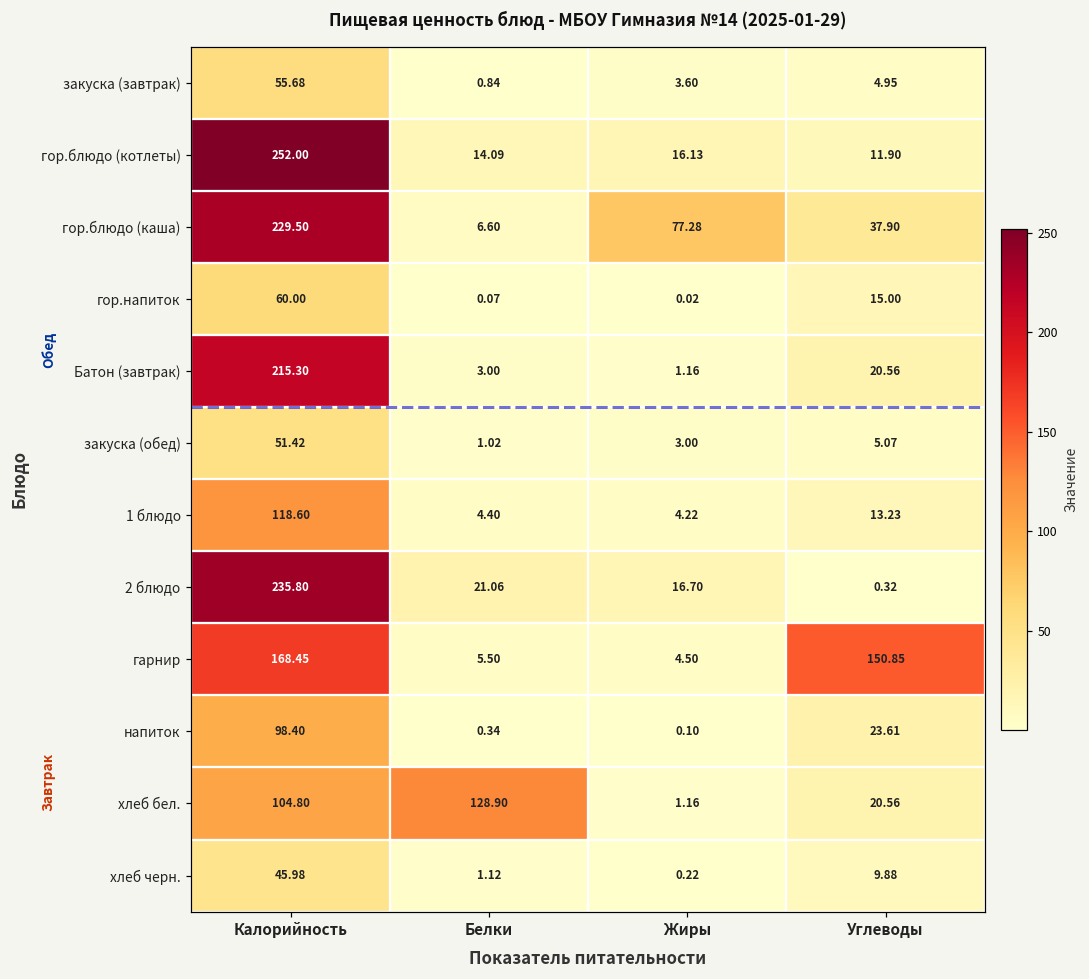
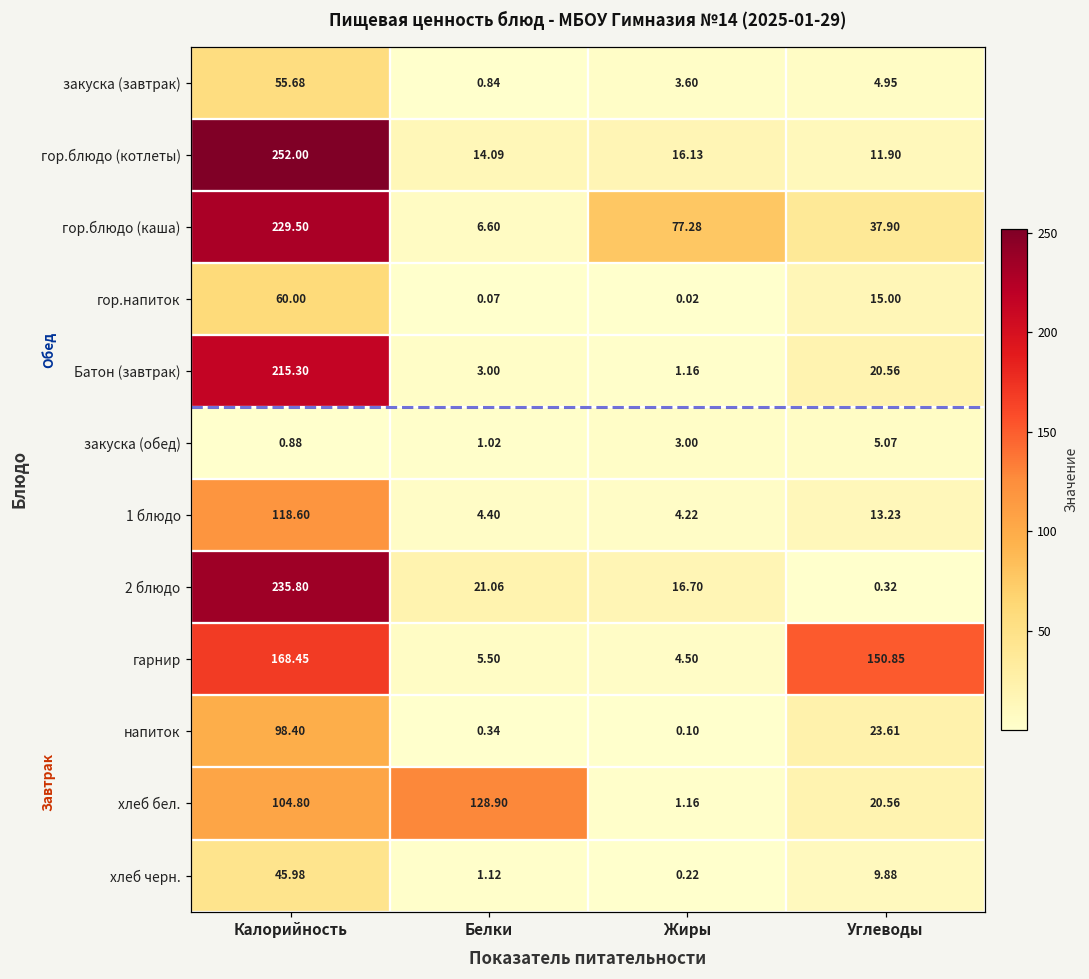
  {
    "закуска (завтрак)": {
      "Калорийность": 55.68,
      "Белки": 0.84,
      "Жиры": 3.60,
      "Углеводы": 4.95
    },
    "гор.блюдо (котлеты)": {
      "Калорийность": 252.00,
      "Белки": 14.09,
      "Жиры": 16.13,
      "Углеводы": 11.90
    },
    "гор.блюдо (каша)": {
      "Калорийность": 229.50,
      "Белки": 6.60,
      "Жиры": 77.28,
      "Углеводы": 37.90
    },
    "гор.напиток": {
      "Калорийность": 60.00,
      "Белки": 0.07,
      "Жиры": 0.02,
      "Углеводы": 15.00
    },
    "Батон (завтрак)": {
      "Калорийность": 215.30,
      "Белки": 3.00,
      "Жиры": 1.16,
      "Углеводы": 20.56
    },
    "закуска (обед)": {
-     "Калорийность": 51.42,
+     "Калорийность": 0.88,
      "Белки": 1.02,
      "Жиры": 3.00,
      "Углеводы": 5.07
    },
    "1 блюдо": {
      "Калорийность": 118.60,
      "Белки": 4.40,
      "Жиры": 4.22,
      "Углеводы": 13.23
    },
    "2 блюдо": {
      "Калорийность": 235.80,
      "Белки": 21.06,
      "Жиры": 16.70,
      "Углеводы": 0.32
    },
    "гарнир": {
      "Калорийность": 168.45,
      "Белки": 5.50,
      "Жиры": 4.50,
      "Углеводы": 150.85
    },
    "напиток": {
      "Калорийность": 98.40,
      "Белки": 0.34,
      "Жиры": 0.10,
      "Углеводы": 23.61
    },
    "хлеб бел.": {
      "Калорийность": 104.80,
      "Белки": 128.90,
      "Жиры": 1.16,
      "Углеводы": 20.56
    },
    "хлеб черн.": {
      "Калорийность": 45.98,
      "Белки": 1.12,
      "Жиры": 0.22,
      "Углеводы": 9.88
    }
  }
